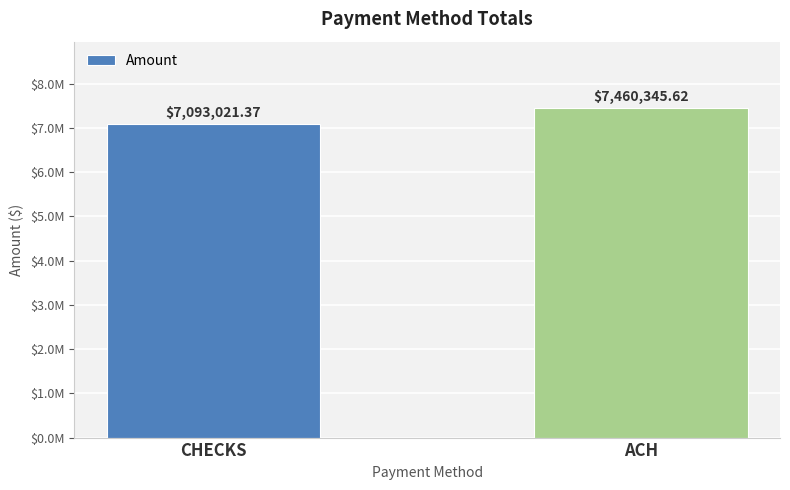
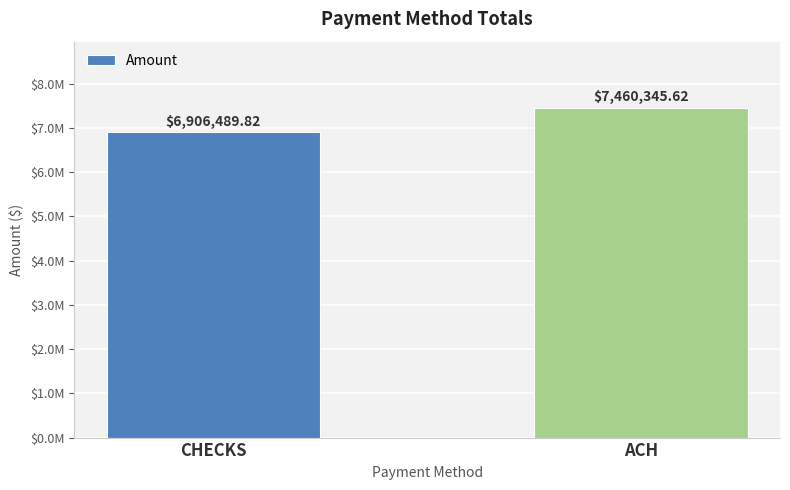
  {
-   "CHECKS": "$7,093,021.37",
+   "CHECKS": "$6,906,489.82",
    "ACH": "$7,460,345.62"
  }
